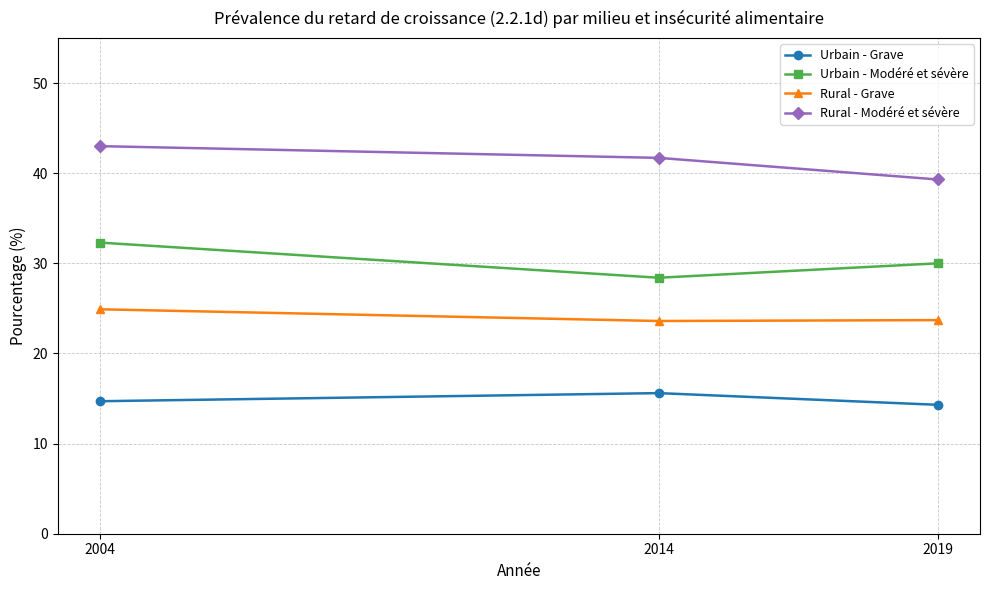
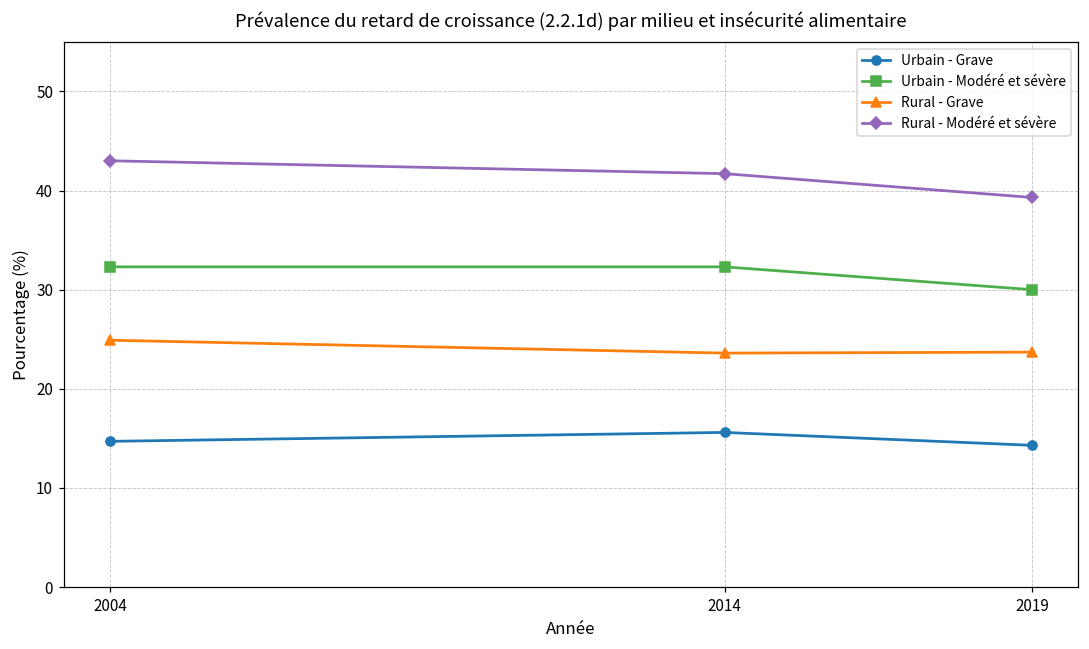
  {
    "Urbain - Grave": {
      "2004": 15,
      "2014": 16,
      "2019": 14
    },
    "Urbain - Modéré et sévère": {
      "2004": 32,
-     "2014": 28,
+     "2014": 32,
      "2019": 30
    },
    "Rural - Grave": {
      "2004": 25,
      "2014": 24,
      "2019": 24
    },
    "Rural - Modéré et sévère": {
      "2004": 43,
      "2014": 42,
      "2019": 39
    }
  }
